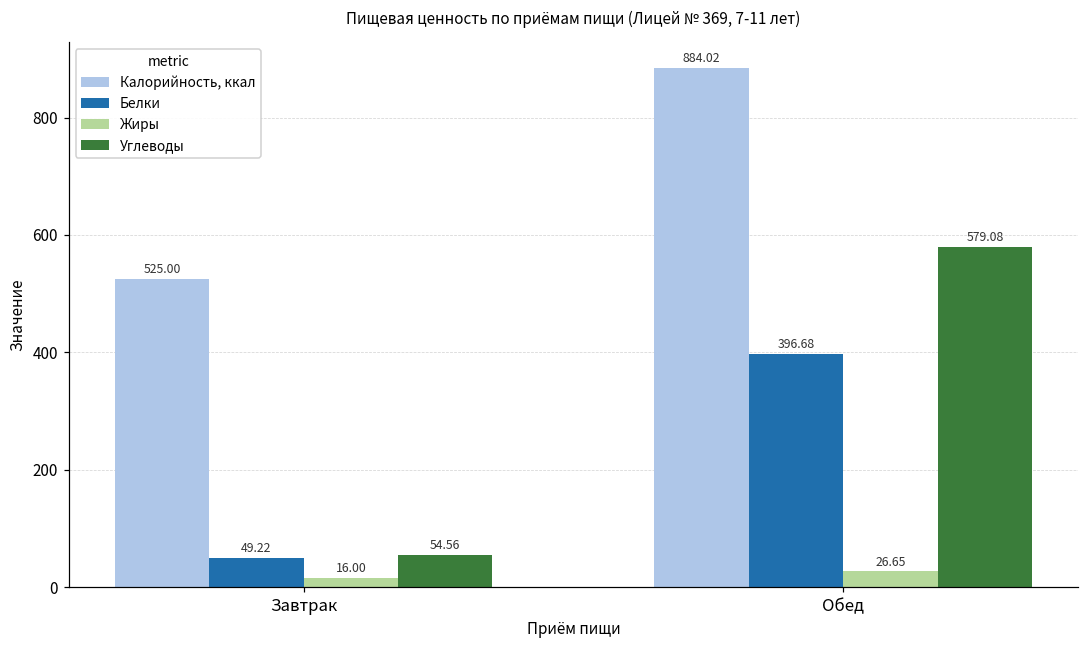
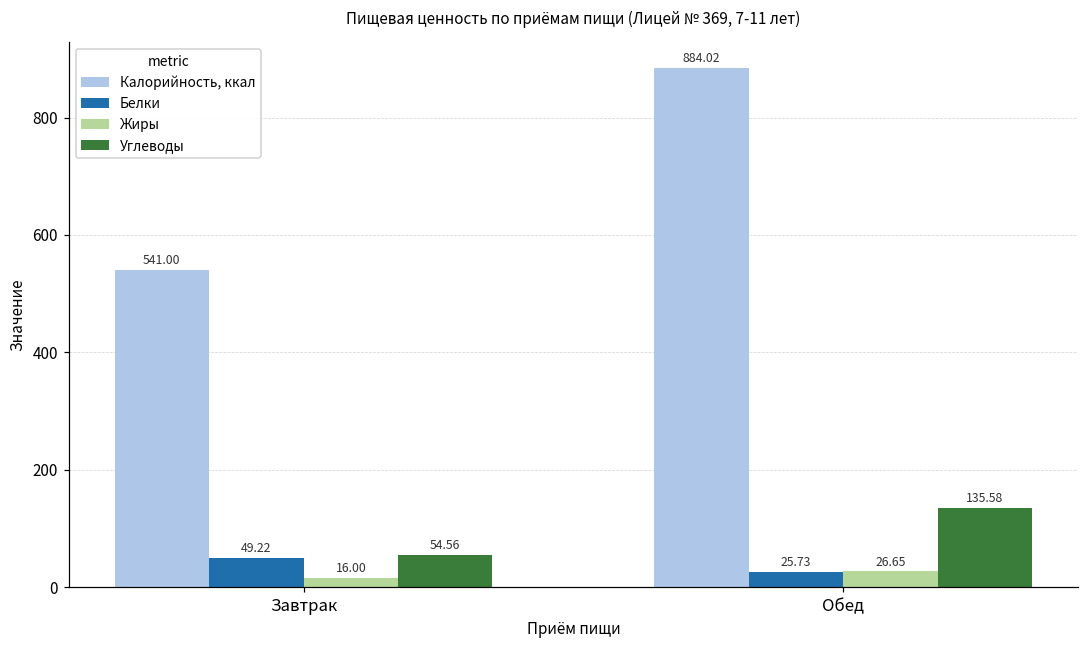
  {
    "Калорийность, ккал": {
-     "Завтрак": 525.00,
+     "Завтрак": 541.00,
      "Обед": 884.02
    },
    "Белки": {
      "Завтрак": 49.22,
-     "Обед": 396.68
+     "Обед": 25.73
    },
    "Жиры": {
      "Завтрак": 16.00,
      "Обед": 26.65
    },
    "Углеводы": {
      "Завтрак": 54.56,
-     "Обед": 579.08
+     "Обед": 135.58
    }
  }
